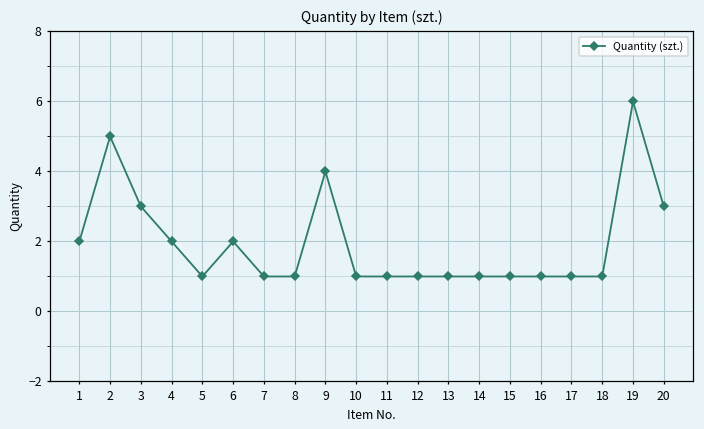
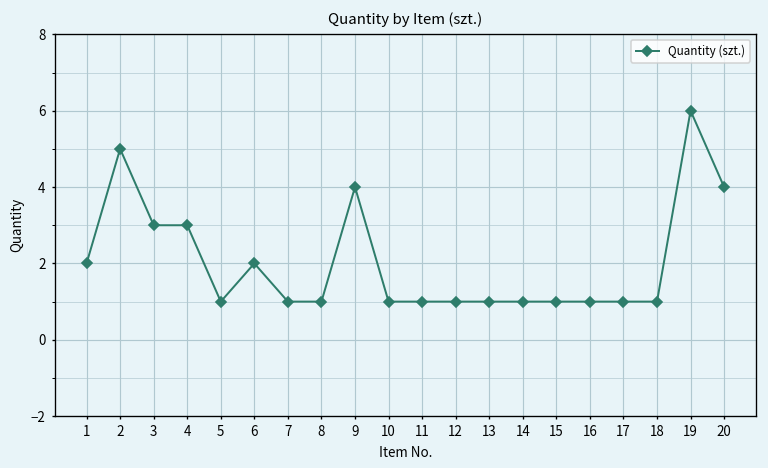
  {
    "1": 2,
    "2": 5,
    "3": 3,
-   "4": 2,
+   "4": 3,
    "5": 1,
    "6": 2,
    "7": 1,
    "8": 1,
    "9": 4,
    "10": 1,
    "11": 1,
    "12": 1,
    "13": 1,
    "14": 1,
    "15": 1,
    "16": 1,
    "17": 1,
    "18": 1,
    "19": 6,
-   "20": 3
+   "20": 4
  }
